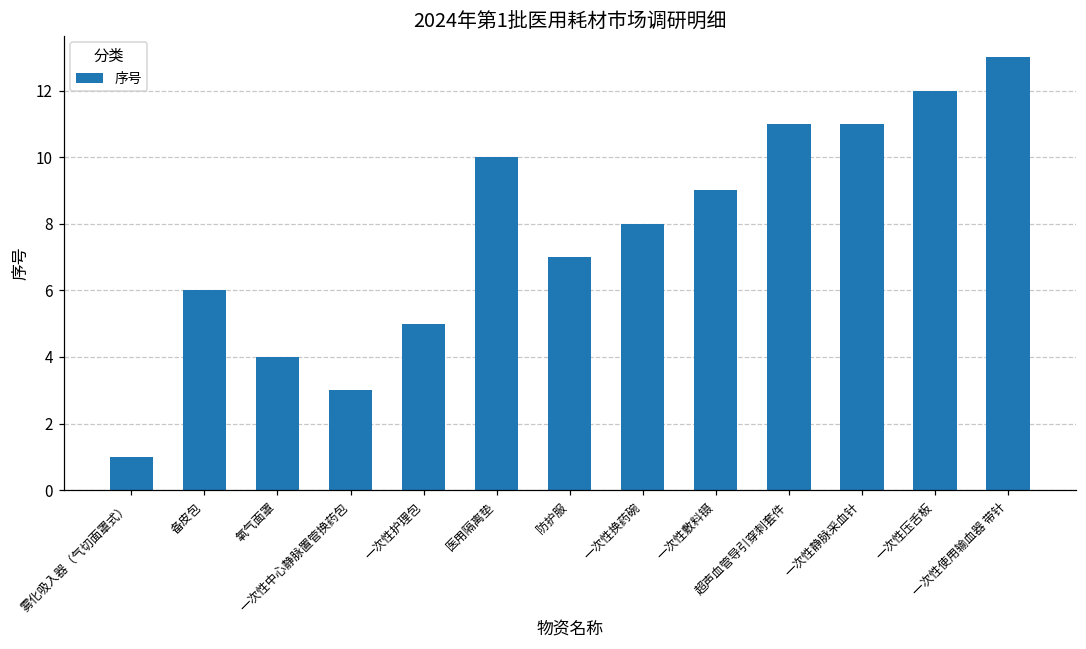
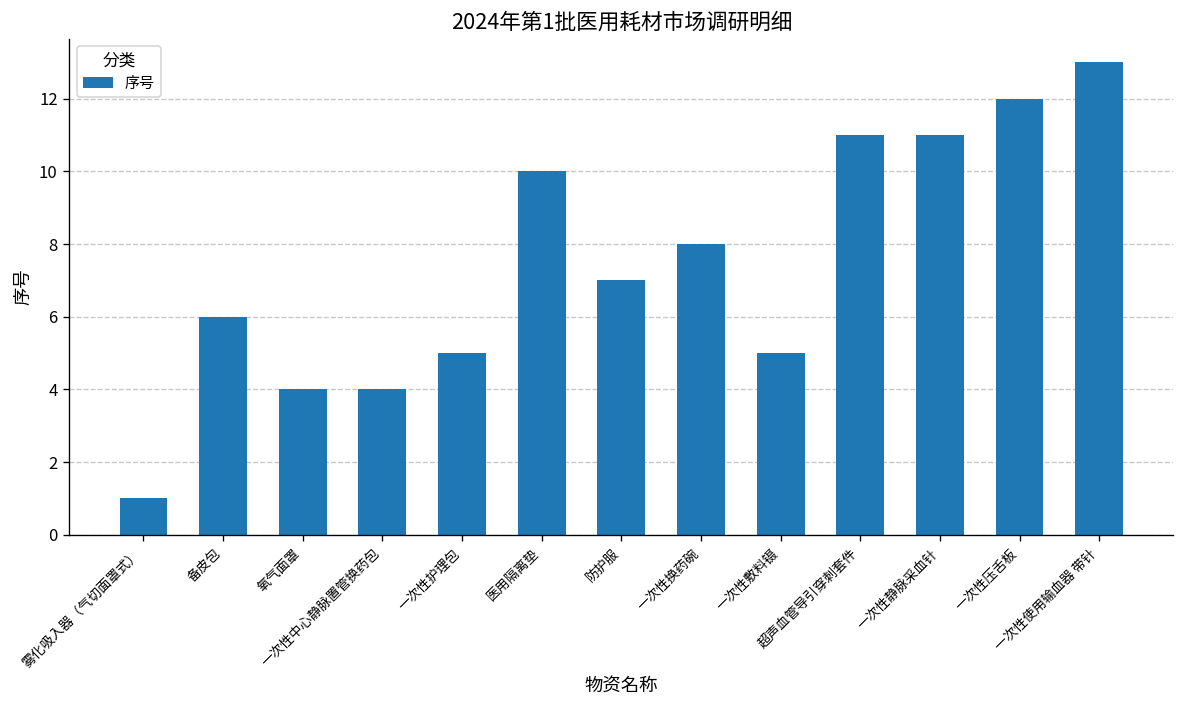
  {
    "雾化吸入器（气切面罩式）": 1,
    "备皮包": 6,
    "氧气面罩": 4,
-   "一次性中心静脉置管换药包": 3,
+   "一次性中心静脉置管换药包": 4,
    "一次性护理包": 5,
    "医用隔离垫": 10,
    "防护服": 7,
    "一次性换药碗": 8,
-   "一次性敷料镊": 9,
+   "一次性敷料镊": 5,
    "超声血管导引穿刺套件": 11,
    "一次性静脉采血针": 11,
    "一次性压舌板": 12,
    "一次性使用输血器 带针": 13
  }
